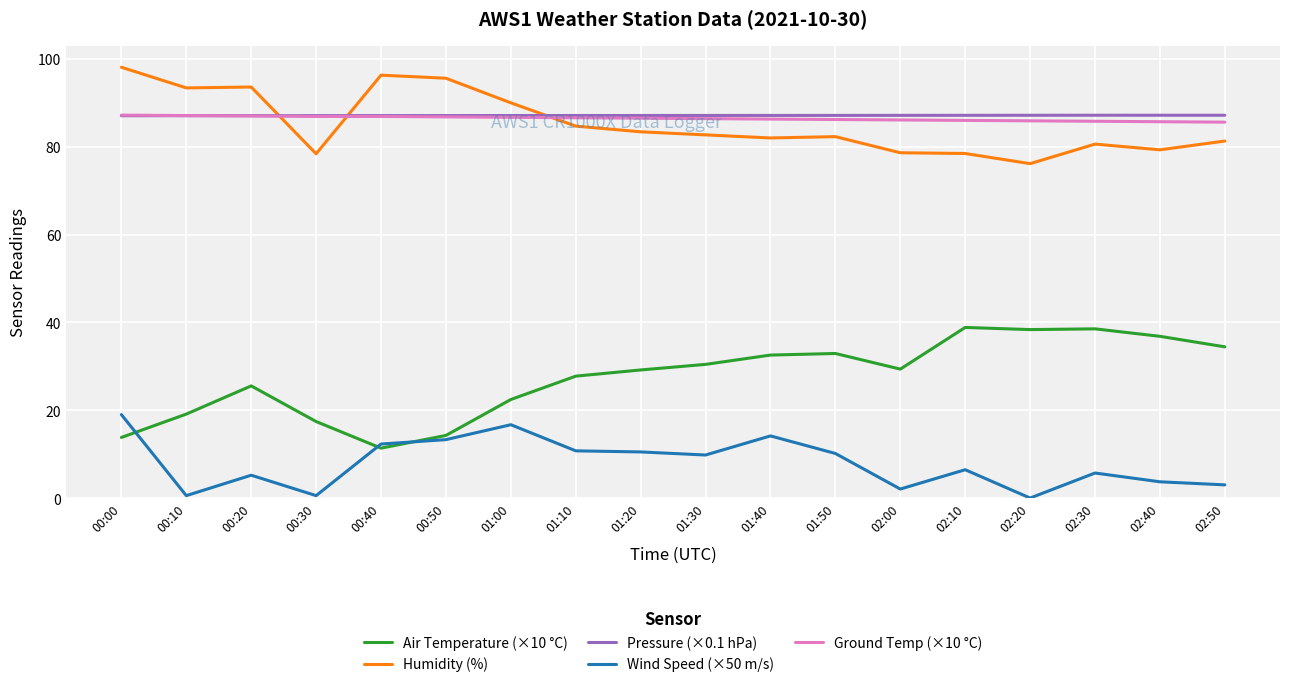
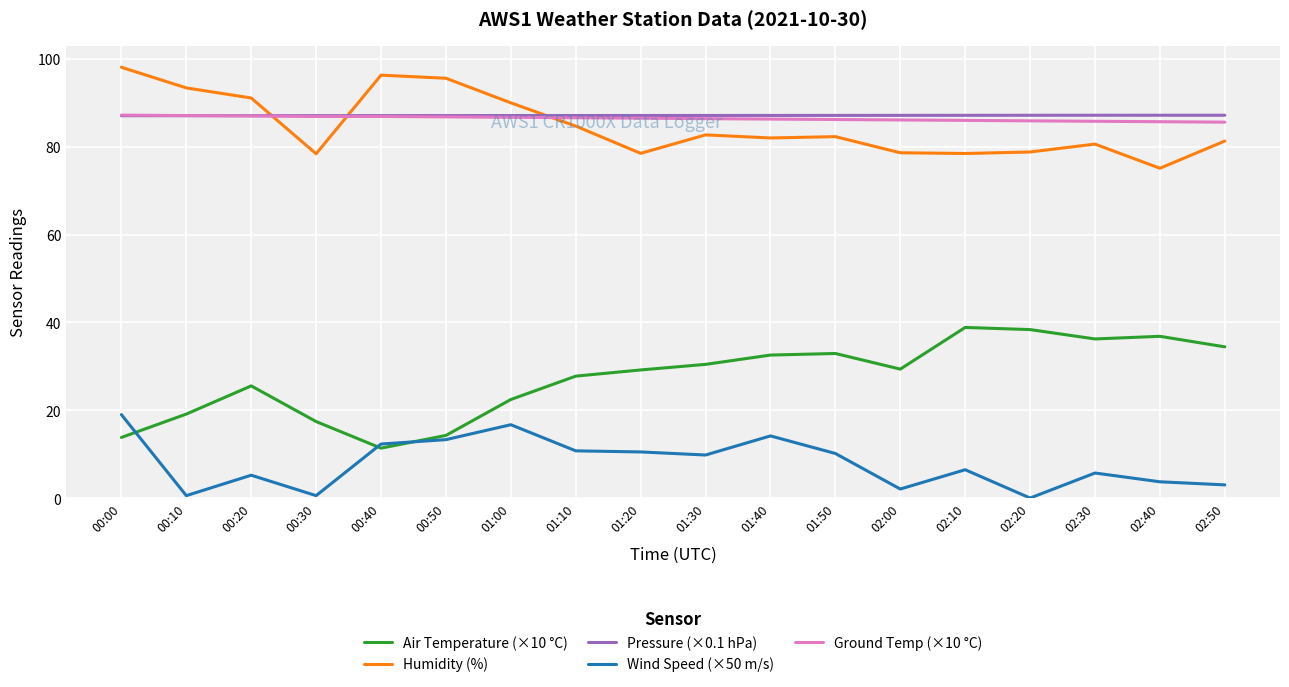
  {
    "Air Temperature (×10 °C)": {
      "00:00": 14,
      "00:10": 19,
      "00:20": 26,
      "00:30": 17,
      "00:40": 11,
      "00:50": 14,
      "01:00": 22,
      "01:10": 28,
      "01:20": 29,
      "01:30": 30,
      "01:40": 33,
      "01:50": 33,
      "02:00": 29,
      "02:10": 39,
      "02:20": 38,
-     "02:30": 39,
+     "02:30": 36,
      "02:40": 37,
      "02:50": 34
    },
    "Humidity (%)": {
      "00:00": 98,
      "00:10": 93,
-     "00:20": 94,
+     "00:20": 91,
      "00:30": 78,
      "00:40": 96,
      "00:50": 96,
      "01:00": 90,
      "01:10": 85,
-     "01:20": 83,
+     "01:20": 79,
      "01:30": 83,
      "01:40": 82,
      "01:50": 82,
      "02:00": 79,
      "02:10": 78,
-     "02:20": 76,
+     "02:20": 79,
      "02:30": 81,
-     "02:40": 79,
+     "02:40": 75,
      "02:50": 81
    },
    "Pressure (×0.1 hPa)": {
      "01:20": 87,
      "01:30": 87,
      "01:40": 87,
      "01:50": 87,
      "02:00": 87,
      "02:10": 87,
      "02:20": 87,
      "02:30": 87,
      "02:40": 87,
      "02:50": 87
    },
    "Wind Speed (×50 m/s)": {
      "00:00": 19,
      "00:10": 1,
      "00:20": 5,
      "00:30": 1,
      "00:40": 12,
      "00:50": 13,
      "01:00": 17,
      "01:10": 11,
      "01:20": 11,
      "01:30": 10,
      "01:40": 14,
      "01:50": 10,
      "02:00": 2,
      "02:10": 6,
      "02:20": 0,
      "02:30": 6,
      "02:40": 4,
      "02:50": 3
    },
    "Ground Temp (×10 °C)": {
      "01:20": 87,
      "01:30": 86,
      "01:40": 86,
      "01:50": 86,
      "02:00": 86,
      "02:10": 86,
      "02:20": 86,
      "02:30": 86,
      "02:40": 86,
      "02:50": 86
    }
  }
